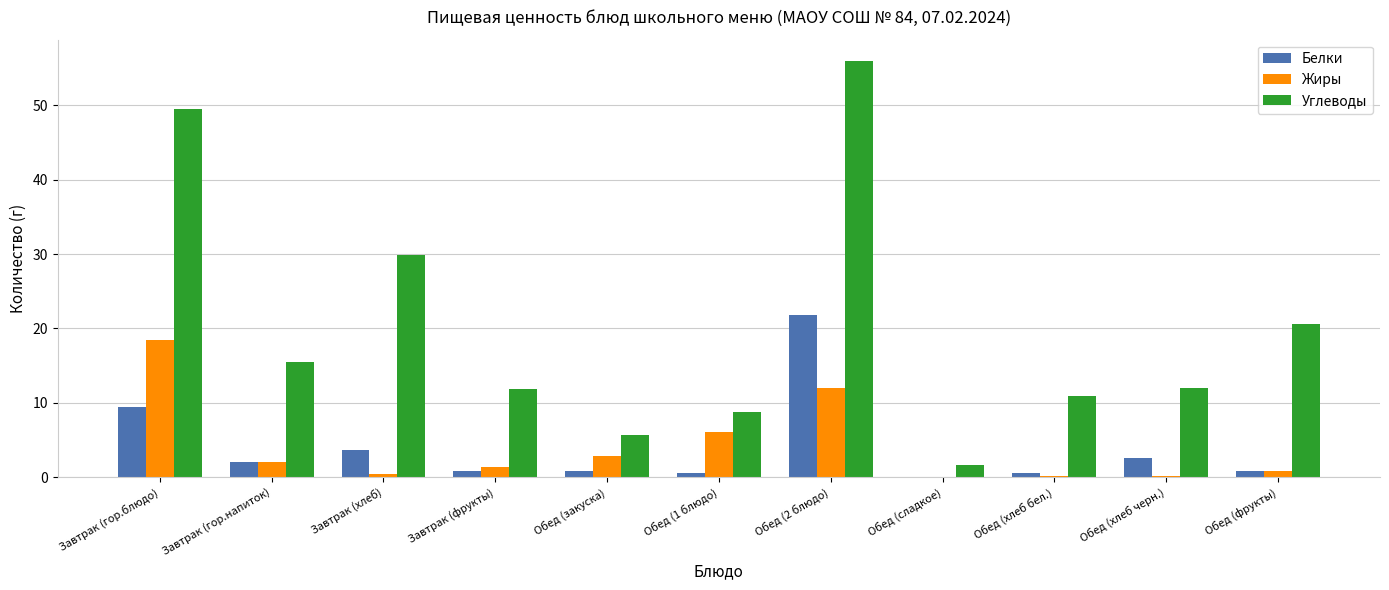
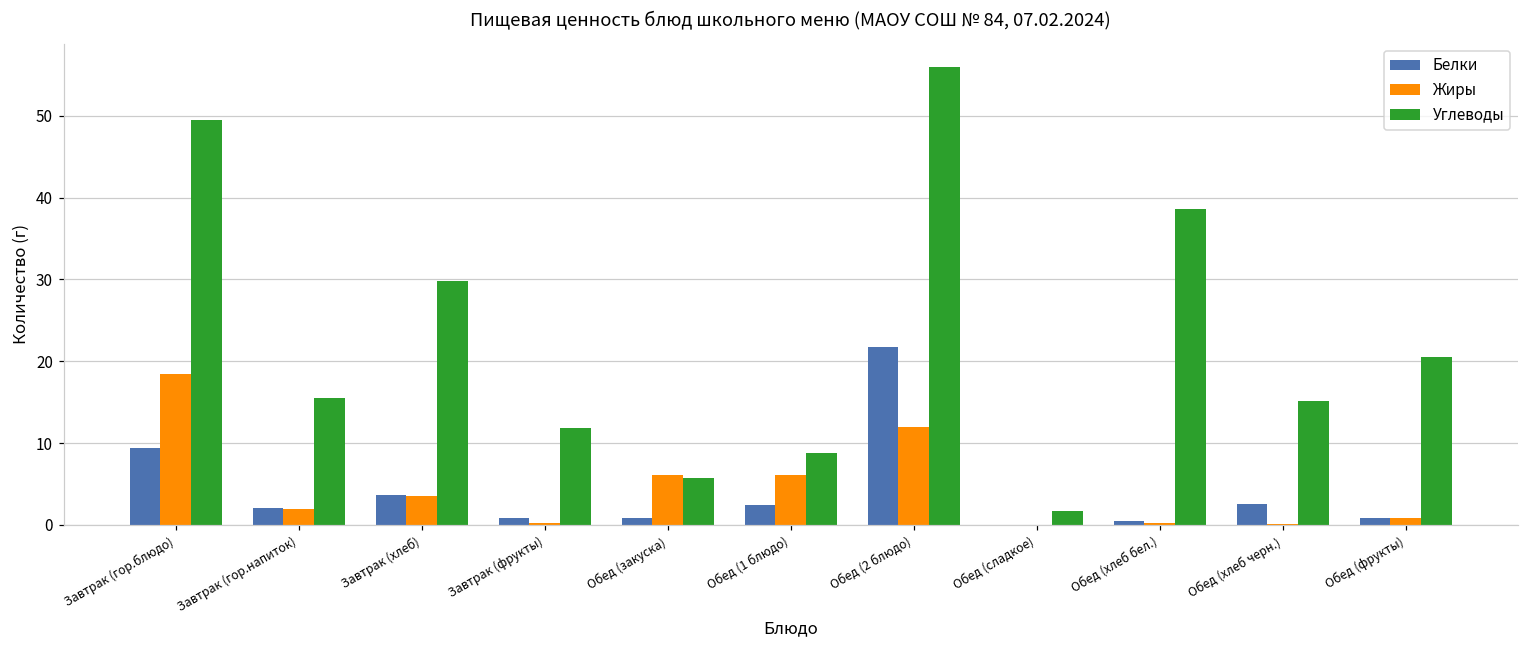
  {
    "Белки": {
      "Завтрак (гор.блюдо)": 9,
      "Завтрак (гор.напиток)": 2,
      "Завтрак (хлеб)": 4,
      "Завтрак (фрукты)": 1,
      "Обед (закуска)": 1,
-     "Обед (1 блюдо)": 1,
+     "Обед (1 блюдо)": 2,
      "Обед (2 блюдо)": 22,
      "Обед (сладкое)": 0,
      "Обед (хлеб бел.)": 1,
      "Обед (хлеб черн.)": 3,
      "Обед (фрукты)": 1
    },
    "Жиры": {
      "Завтрак (гор.блюдо)": 18,
      "Завтрак (гор.напиток)": 2,
-     "Завтрак (хлеб)": 0,
-     "Завтрак (фрукты)": 1,
-     "Обед (закуска)": 3,
+     "Завтрак (хлеб)": 4,
+     "Завтрак (фрукты)": 0,
+     "Обед (закуска)": 6,
      "Обед (1 блюдо)": 6,
      "Обед (2 блюдо)": 12,
      "Обед (сладкое)": 0,
      "Обед (фрукты)": 1
    },
    "Углеводы": {
      "Завтрак (гор.блюдо)": 50,
      "Завтрак (гор.напиток)": 16,
      "Завтрак (хлеб)": 30,
      "Завтрак (фрукты)": 12,
      "Обед (закуска)": 6,
      "Обед (1 блюдо)": 9,
      "Обед (2 блюдо)": 56,
      "Обед (сладкое)": 2,
-     "Обед (хлеб бел.)": 11,
-     "Обед (хлеб черн.)": 12,
+     "Обед (хлеб бел.)": 39,
+     "Обед (хлеб черн.)": 15,
      "Обед (фрукты)": 21
    }
  }
